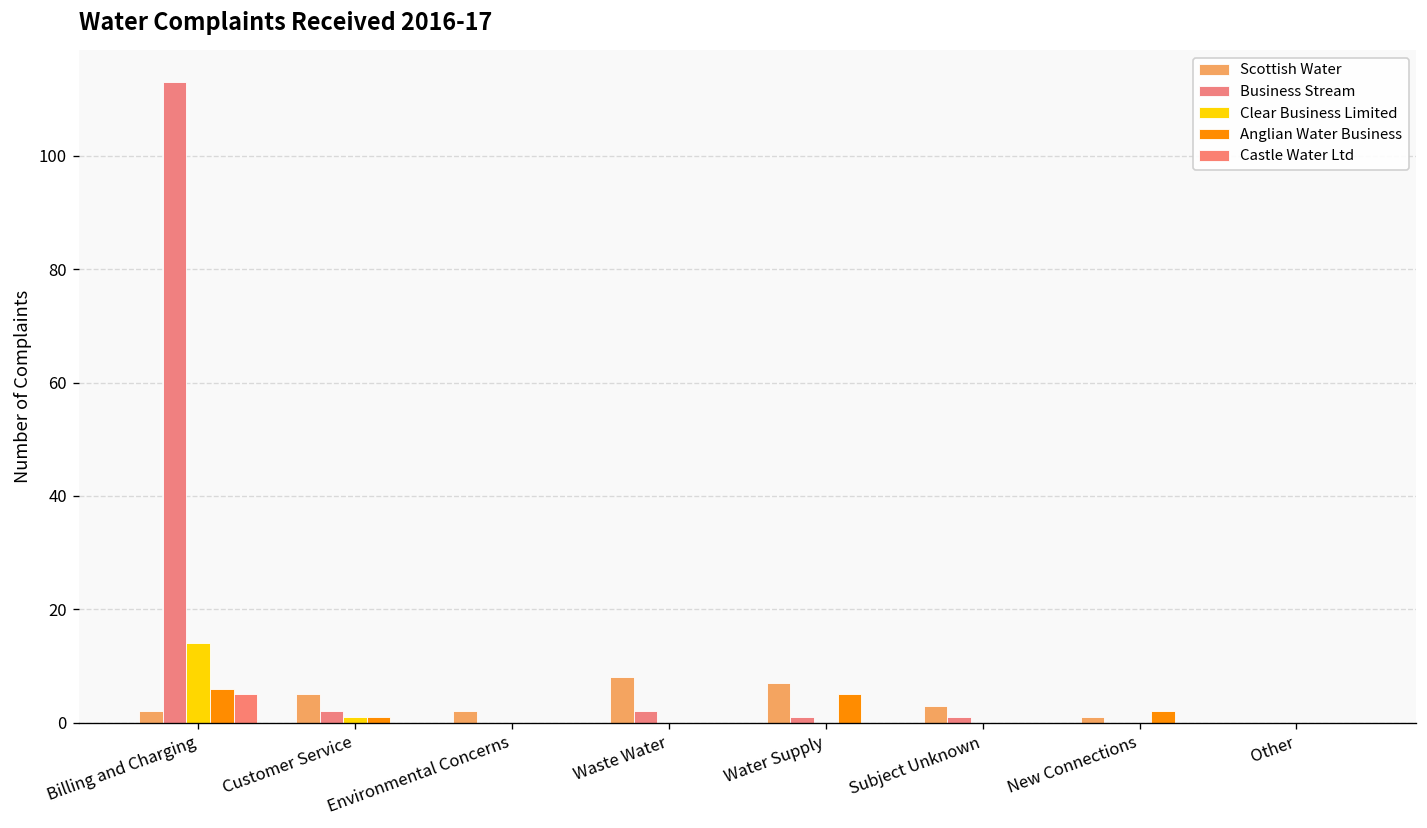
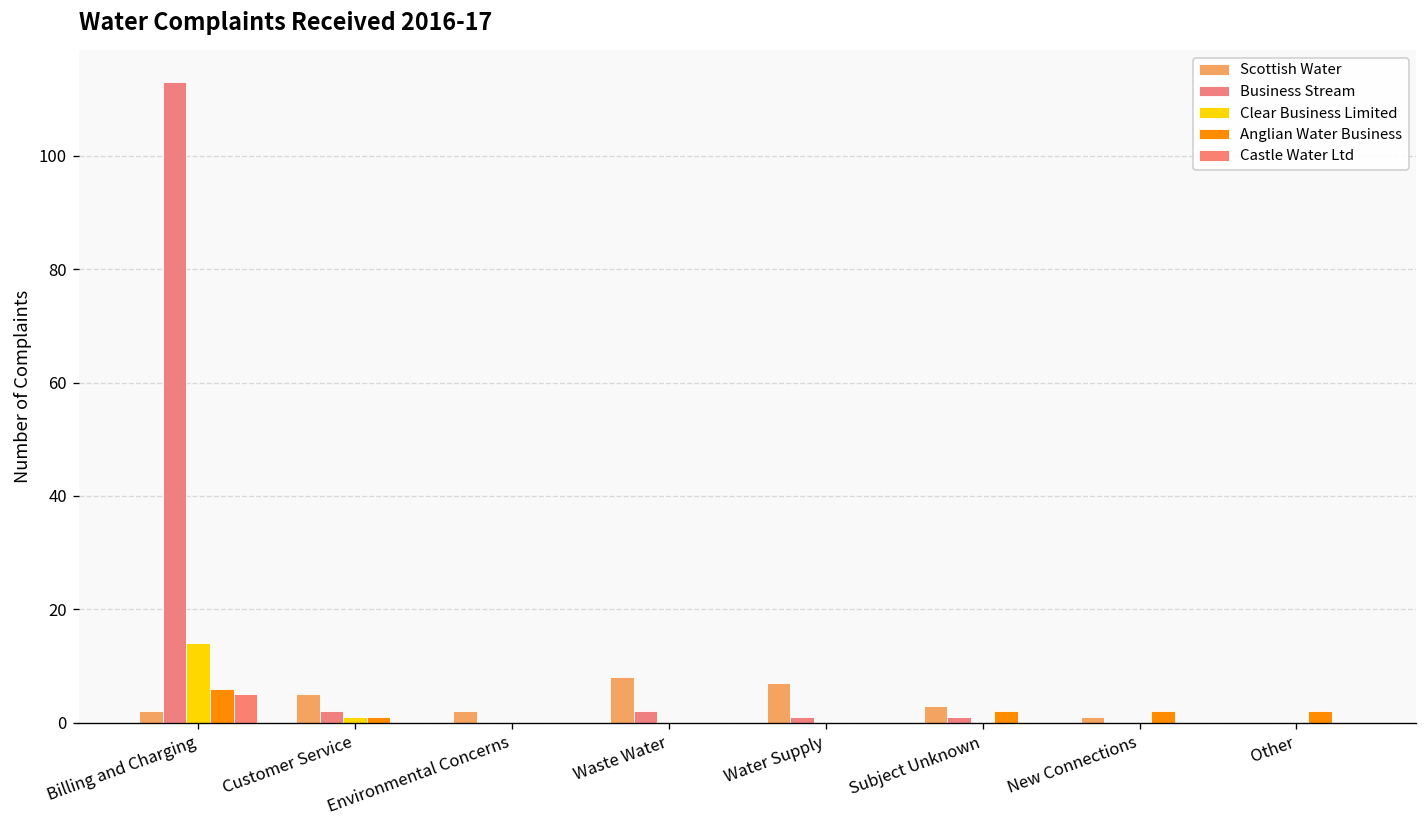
  {
    "Clear Business Limited": {
      "Billing and Charging": 14,
      "Customer Service": 1,
      "Environmental Concerns": 0,
      "Waste Water": 0,
      "Water Supply": 0,
      "Subject Unknown": 0,
      "New Connections": 0,
      "Other": 0
    },
    "Anglian Water Business": {
      "Billing and Charging": 6,
      "Customer Service": 1,
      "Environmental Concerns": 0,
      "Waste Water": 0,
-     "Water Supply": 5,
-     "Subject Unknown": 0,
+     "Water Supply": 0,
+     "Subject Unknown": 2,
      "New Connections": 2,
-     "Other": 0
+     "Other": 2
    }
  }
